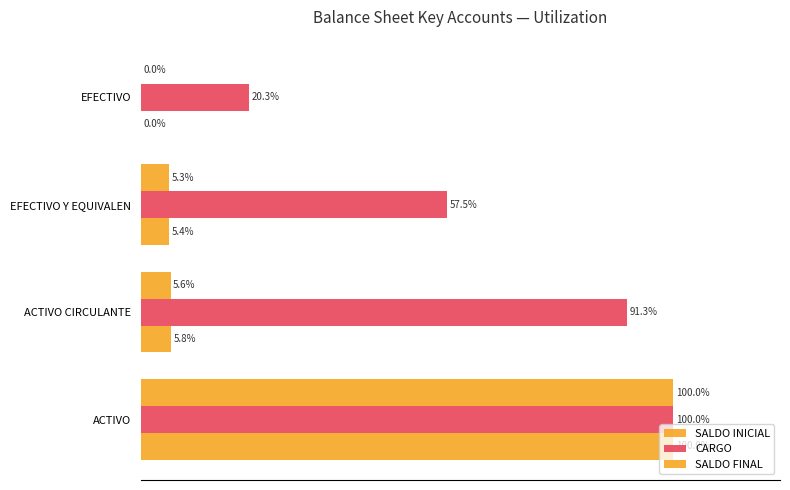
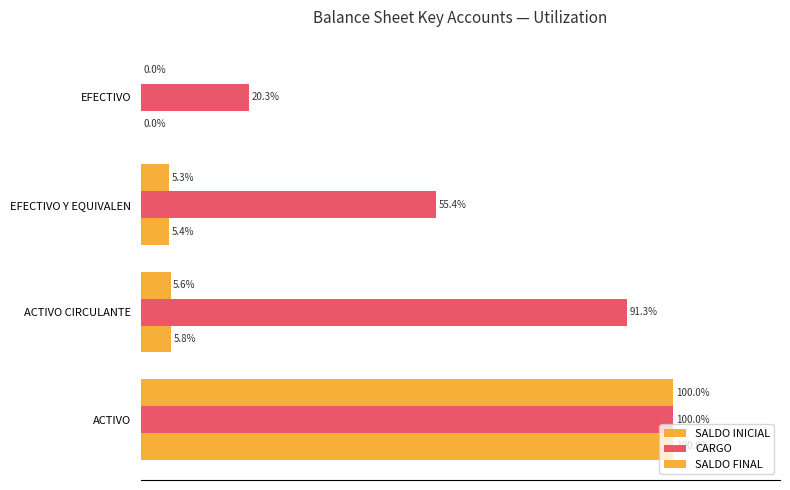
  {
    "CARGO": {
      "EFECTIVO": "20.3%",
-     "EFECTIVO Y EQUIVALEN": "57.5%",
+     "EFECTIVO Y EQUIVALEN": "55.4%",
      "ACTIVO CIRCULANTE": "91.3%"
    }
  }
